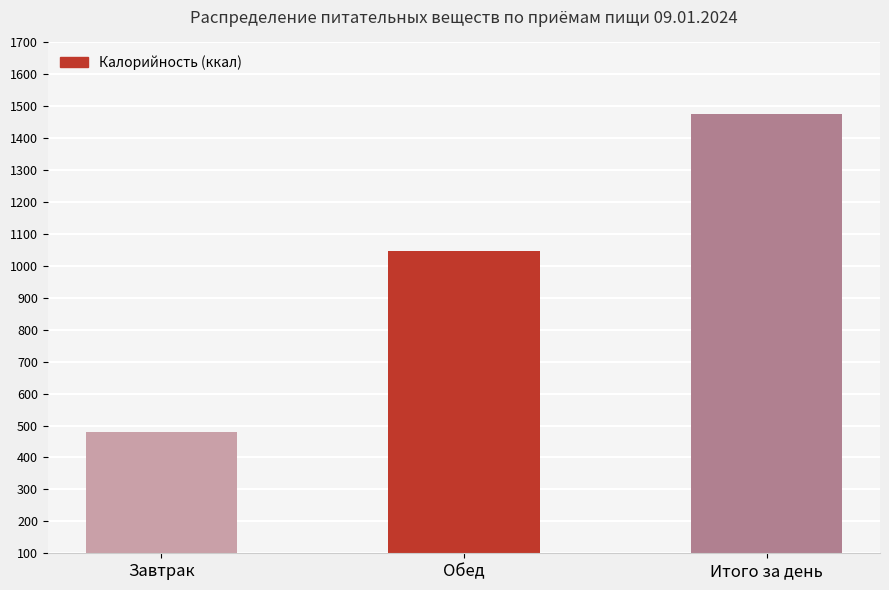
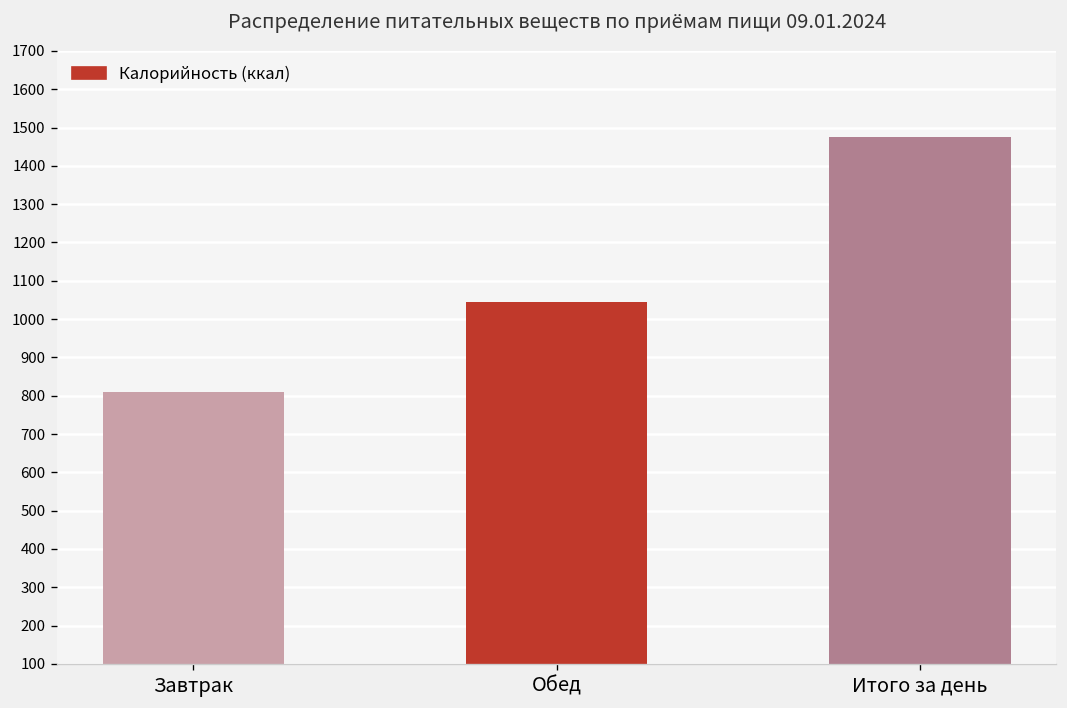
  {
-   "Завтрак": 480,
+   "Завтрак": 810,
    "Обед": 1050,
    "Итого за день": 1470
  }
